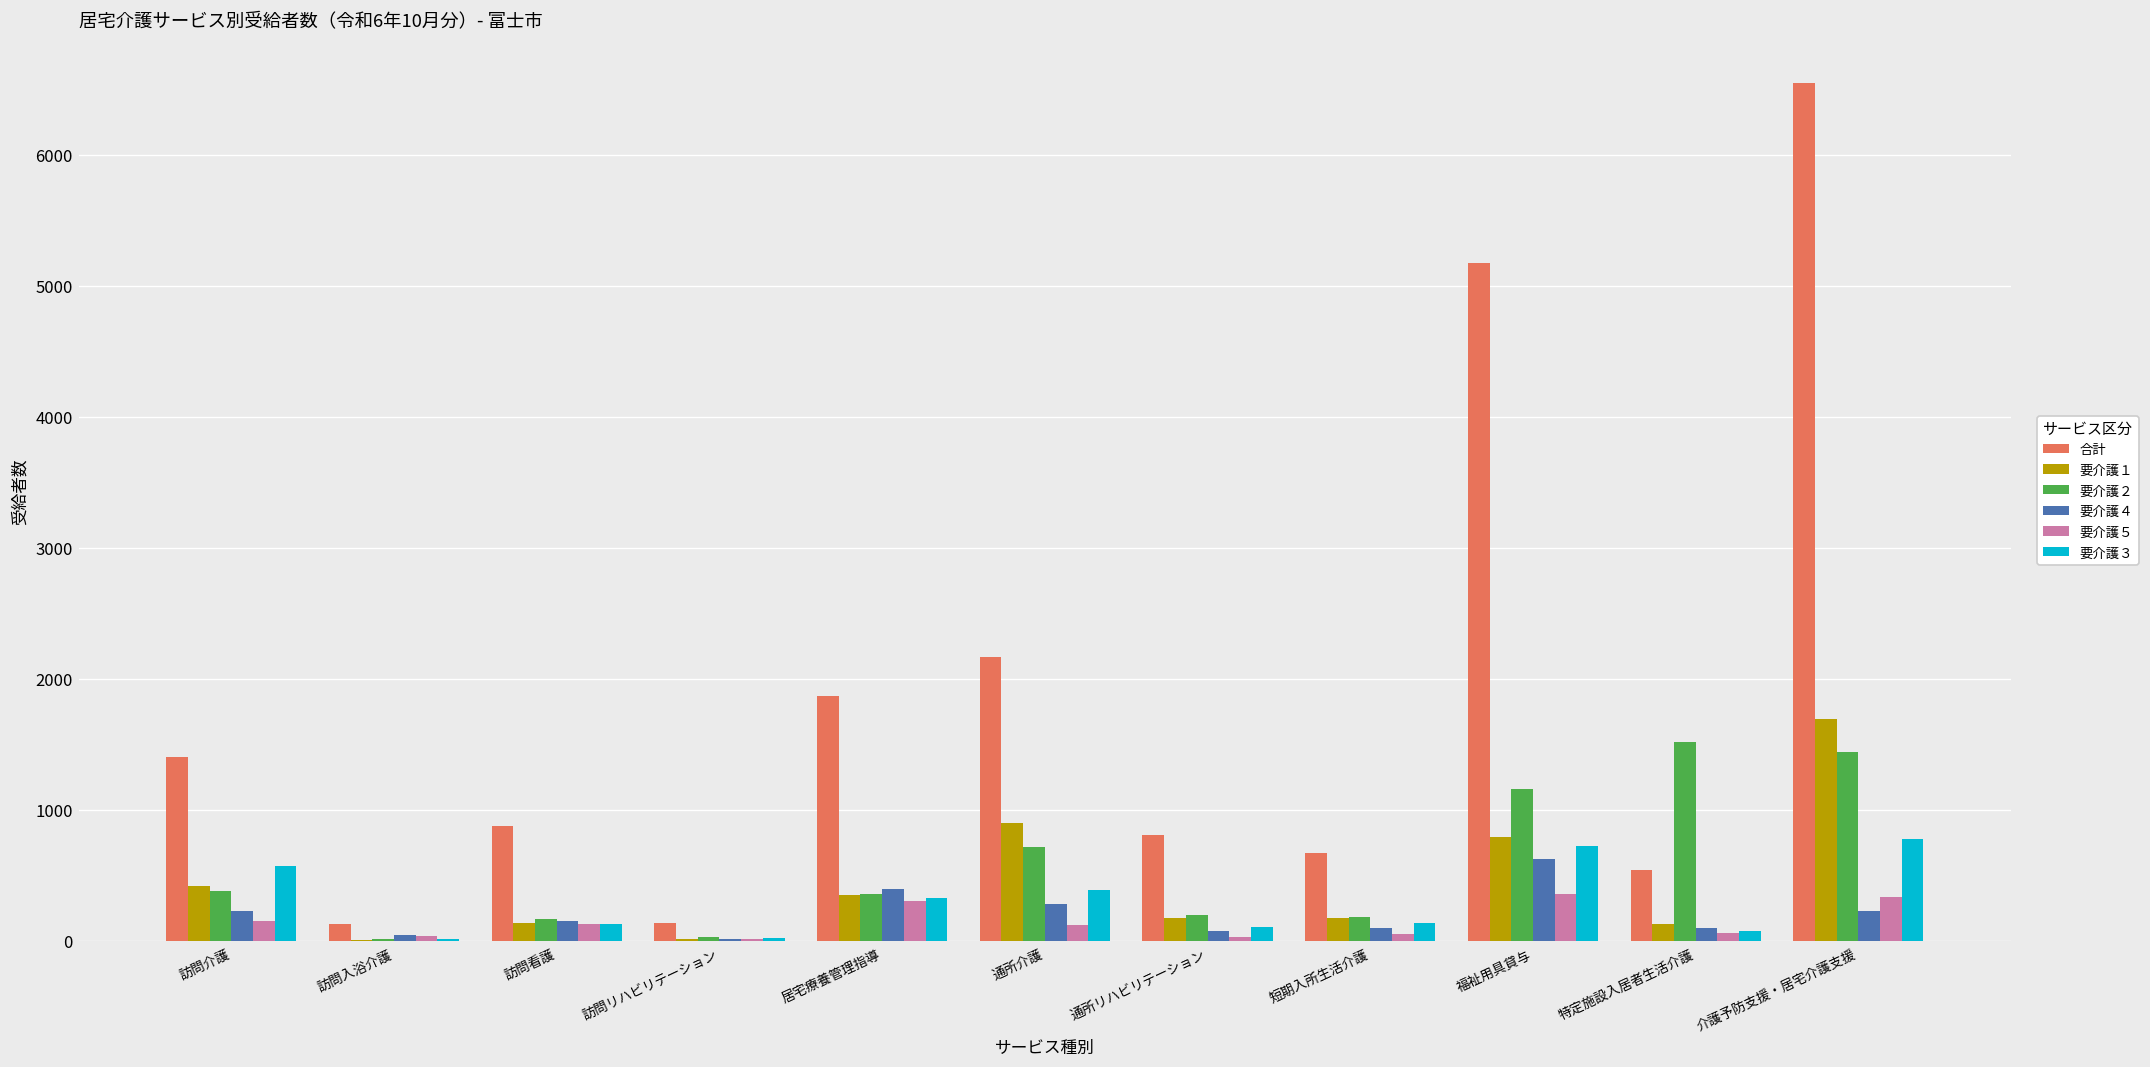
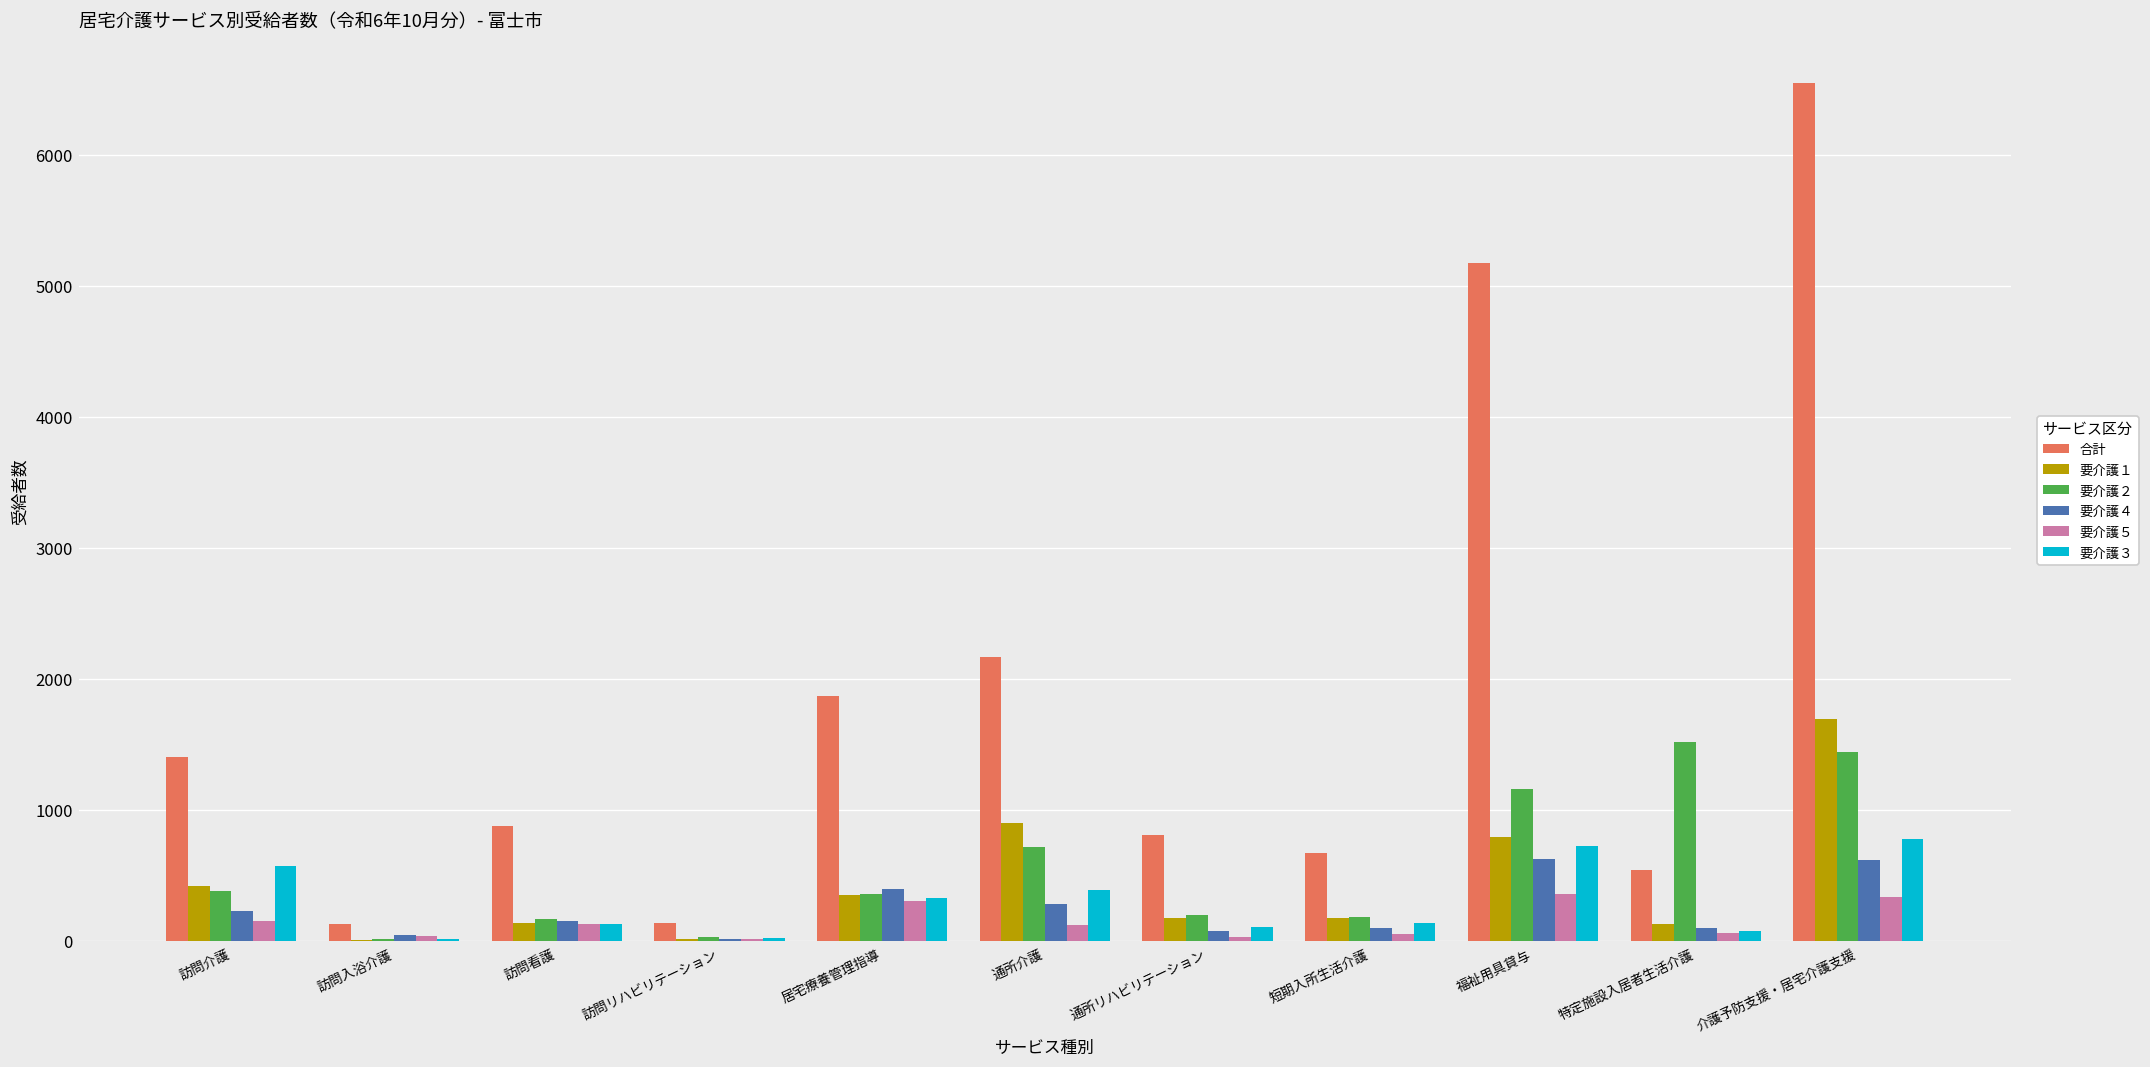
  {
    "合計": {
      "訪問介護": 1410,
      "訪問入浴介護": 130,
      "訪問看護": 880,
      "訪問リハビリテーション": 140,
      "居宅療養管理指導": 1870,
      "通所介護": 2170,
      "通所リハビリテーション": 810,
      "短期入所生活介護": 670,
      "福祉用具貸与": 5170,
      "特定施設入居者生活介護": 540,
      "介護予防支援・居宅介護支援": 6550
    },
    "要介護１": {
      "訪問介護": 420,
      "訪問看護": 140,
      "居宅療養管理指導": 350,
      "通所介護": 900,
      "通所リハビリテーション": 170,
      "短期入所生活介護": 170,
      "福祉用具貸与": 800,
      "特定施設入居者生活介護": 130,
      "介護予防支援・居宅介護支援": 1700
    },
    "要介護２": {
      "訪問介護": 380,
      "訪問看護": 160,
      "訪問リハビリテーション": 30,
      "居宅療養管理指導": 360,
      "通所介護": 720,
      "通所リハビリテーション": 200,
      "短期入所生活介護": 180,
      "福祉用具貸与": 1160,
      "特定施設入居者生活介護": 1520,
      "介護予防支援・居宅介護支援": 1440
    },
    "要介護４": {
      "訪問介護": 230,
      "訪問入浴介護": 50,
      "訪問看護": 150,
      "居宅療養管理指導": 400,
      "通所介護": 280,
      "通所リハビリテーション": 70,
      "短期入所生活介護": 100,
      "福祉用具貸与": 630,
      "特定施設入居者生活介護": 100,
-     "介護予防支援・居宅介護支援": 230
+     "介護予防支援・居宅介護支援": 620
    },
    "要介護５": {
      "訪問介護": 150,
      "訪問入浴介護": 40,
      "訪問看護": 130,
      "居宅療養管理指導": 300,
      "通所介護": 120,
      "通所リハビリテーション": 30,
      "短期入所生活介護": 50,
      "福祉用具貸与": 360,
      "特定施設入居者生活介護": 60,
      "介護予防支援・居宅介護支援": 330
    },
    "要介護３": {
      "訪問介護": 570,
      "訪問看護": 130,
      "居宅療養管理指導": 330,
      "通所介護": 390,
      "通所リハビリテーション": 110,
      "短期入所生活介護": 130,
      "福祉用具貸与": 720,
      "特定施設入居者生活介護": 70,
      "介護予防支援・居宅介護支援": 780
    }
  }
